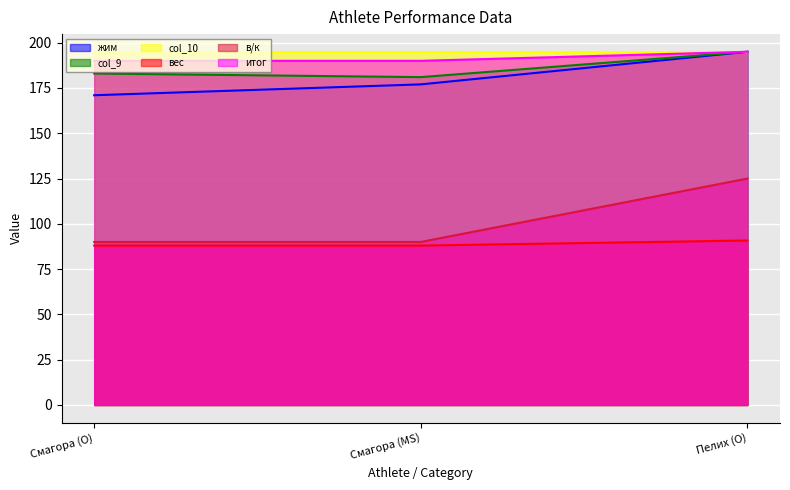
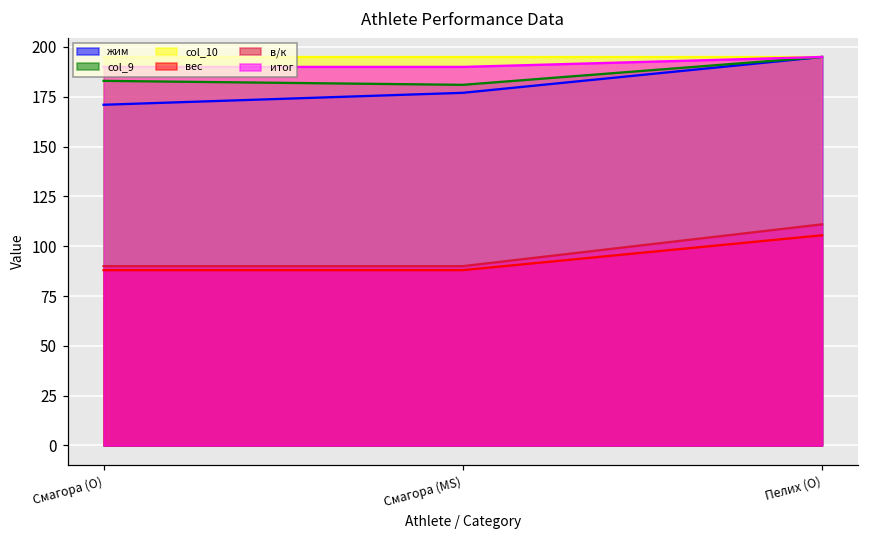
  {
    "жим": {
      "Смагора (O)": 171,
      "Смагора (MS)": 177
    },
    "col_9": {
      "Смагора (O)": 183,
      "Смагора (MS)": 181
    },
    "col_10": {
      "Смагора (MS)": 195
    },
    "вес": {
      "Смагора (O)": 88,
      "Смагора (MS)": 88,
-     "Пелих (O)": 91
+     "Пелих (O)": 106
    },
    "в/к": {
      "Смагора (O)": 90,
      "Смагора (MS)": 90,
-     "Пелих (O)": 125
+     "Пелих (O)": 111
    },
    "итог": {
      "Смагора (MS)": 190
    }
  }
